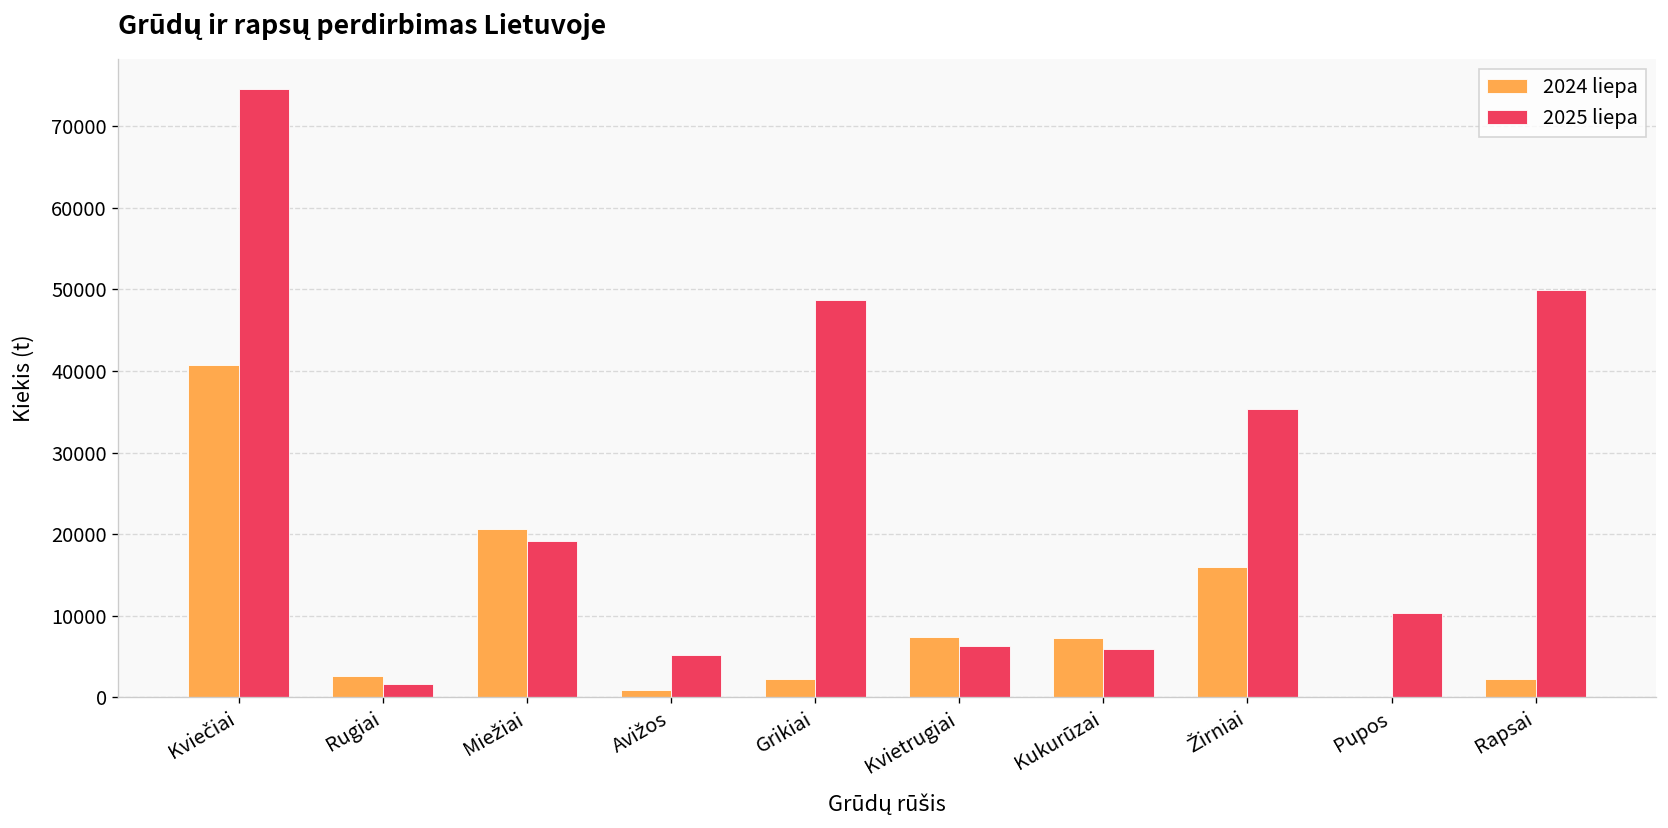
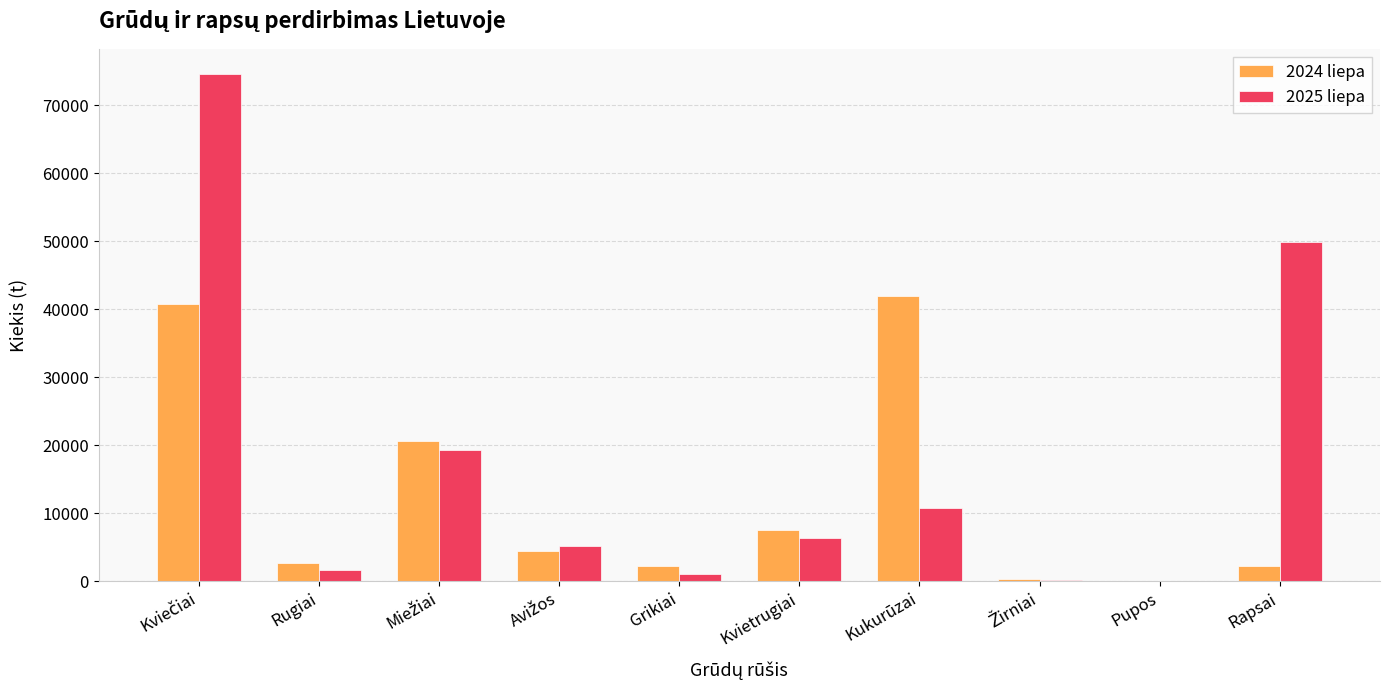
  {
    "2024 liepa": {
      "Kviečiai": 41000,
      "Rugiai": 3000,
      "Miežiai": 21000,
-     "Avižos": 1000,
+     "Avižos": 4000,
      "Grikiai": 2000,
      "Kvietrugiai": 7000,
-     "Kukurūzai": 7000,
-     "Žirniai": 16000,
+     "Kukurūzai": 42000,
+     "Žirniai": 0,
      "Rapsai": 2000
    },
    "2025 liepa": {
      "Kviečiai": 75000,
      "Rugiai": 2000,
      "Miežiai": 19000,
      "Avižos": 5000,
-     "Grikiai": 49000,
+     "Grikiai": 1000,
      "Kvietrugiai": 6000,
-     "Kukurūzai": 6000,
-     "Žirniai": 35000,
-     "Pupos": 10000,
+     "Kukurūzai": 11000,
+     "Žirniai": 0,
+     "Pupos": 0,
      "Rapsai": 50000
    }
  }
